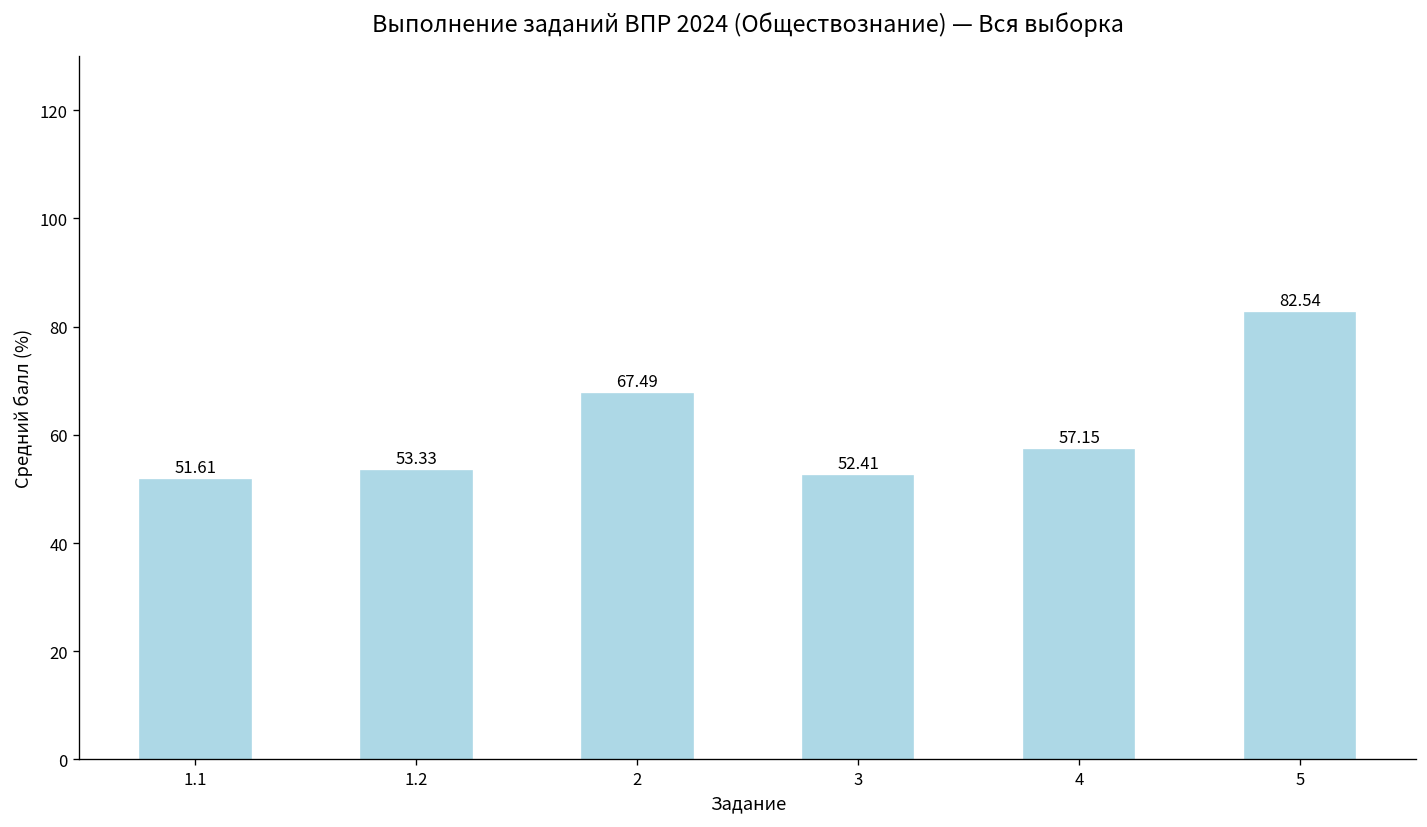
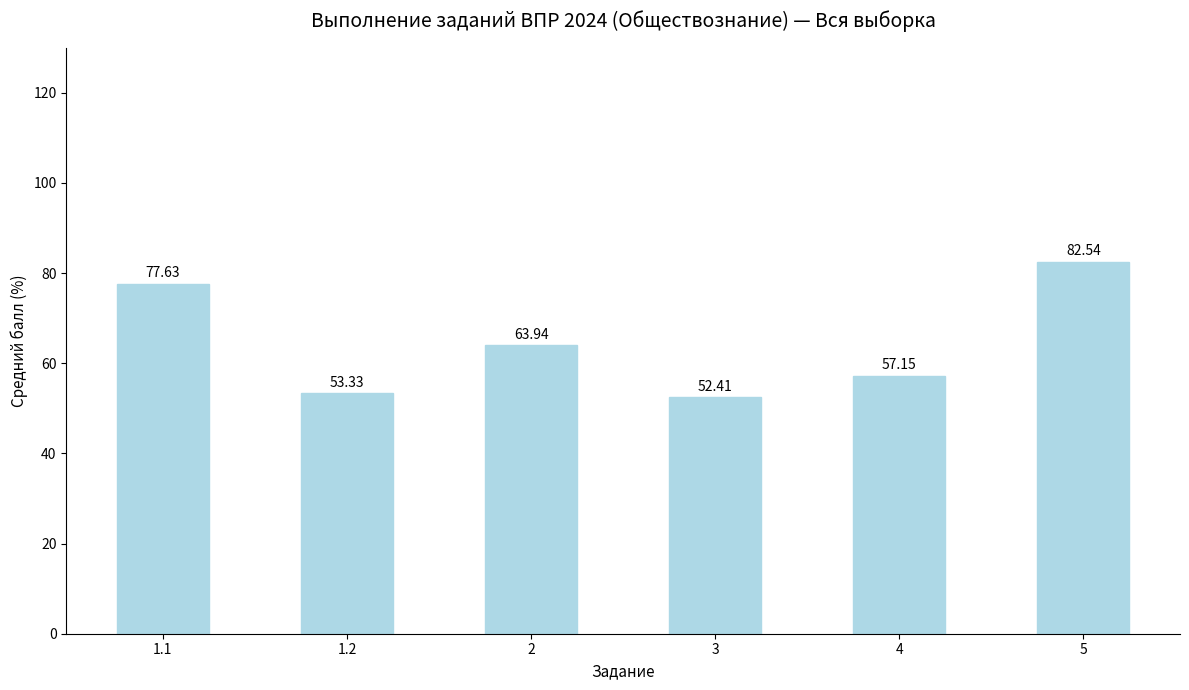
  {
-   "1.1": 51.61,
+   "1.1": 77.63,
    "1.2": 53.33,
-   "2": 67.49,
+   "2": 63.94,
    "3": 52.41,
    "4": 57.15,
    "5": 82.54
  }
